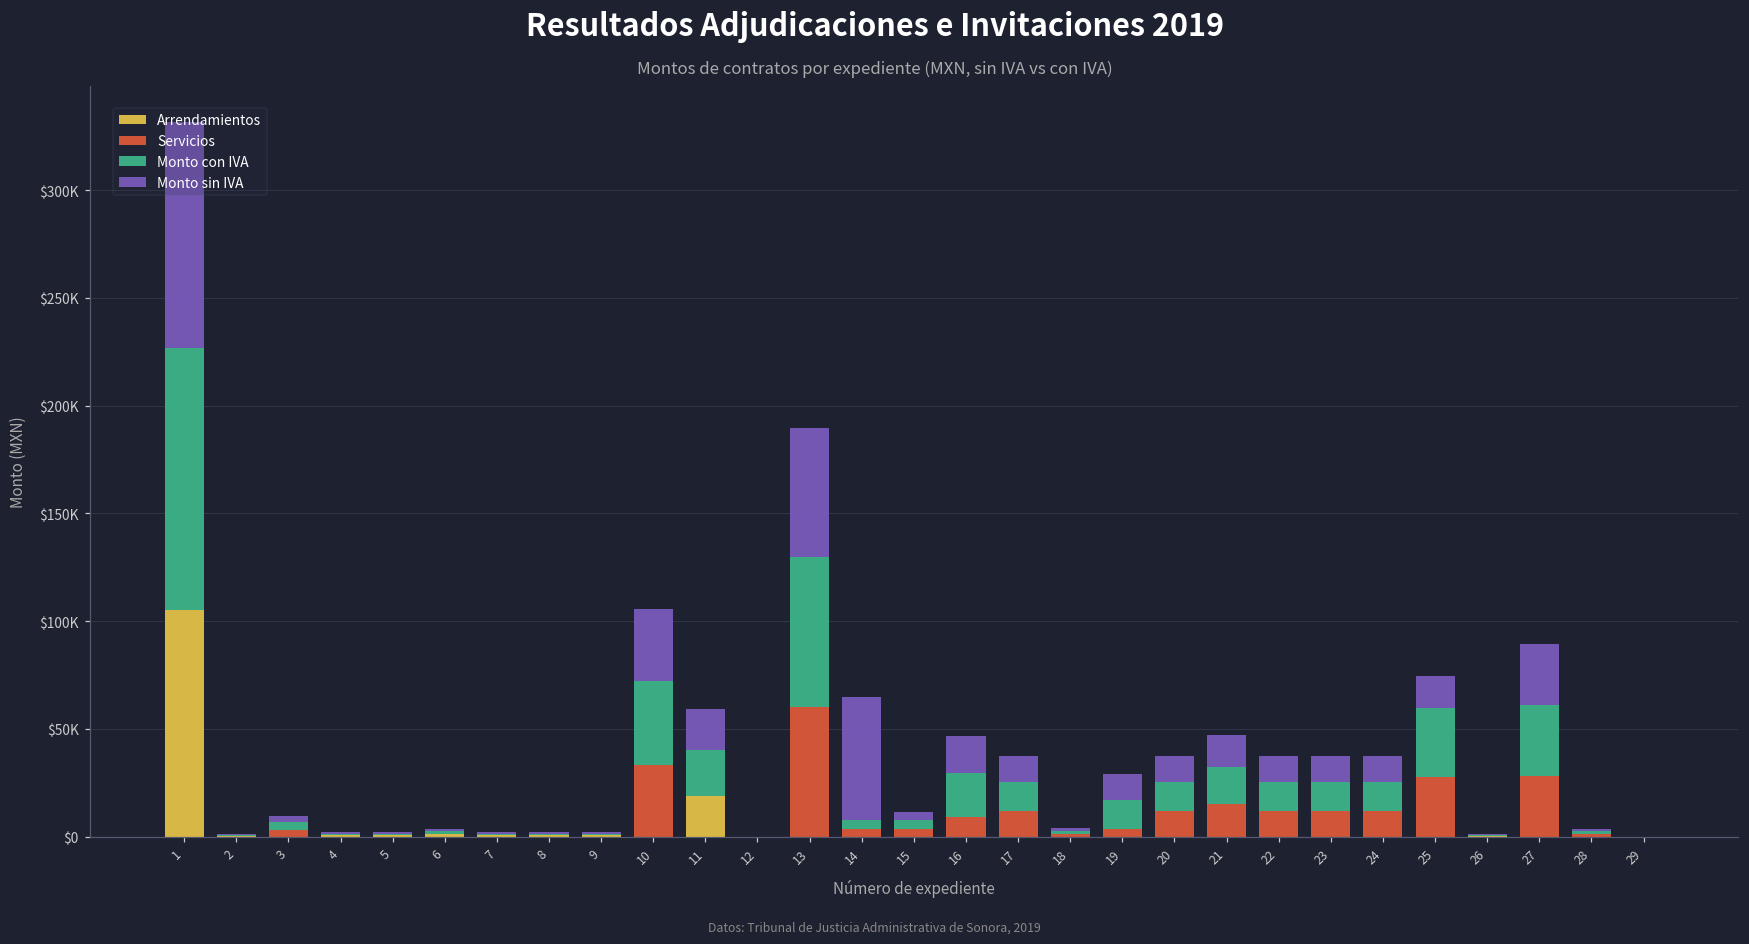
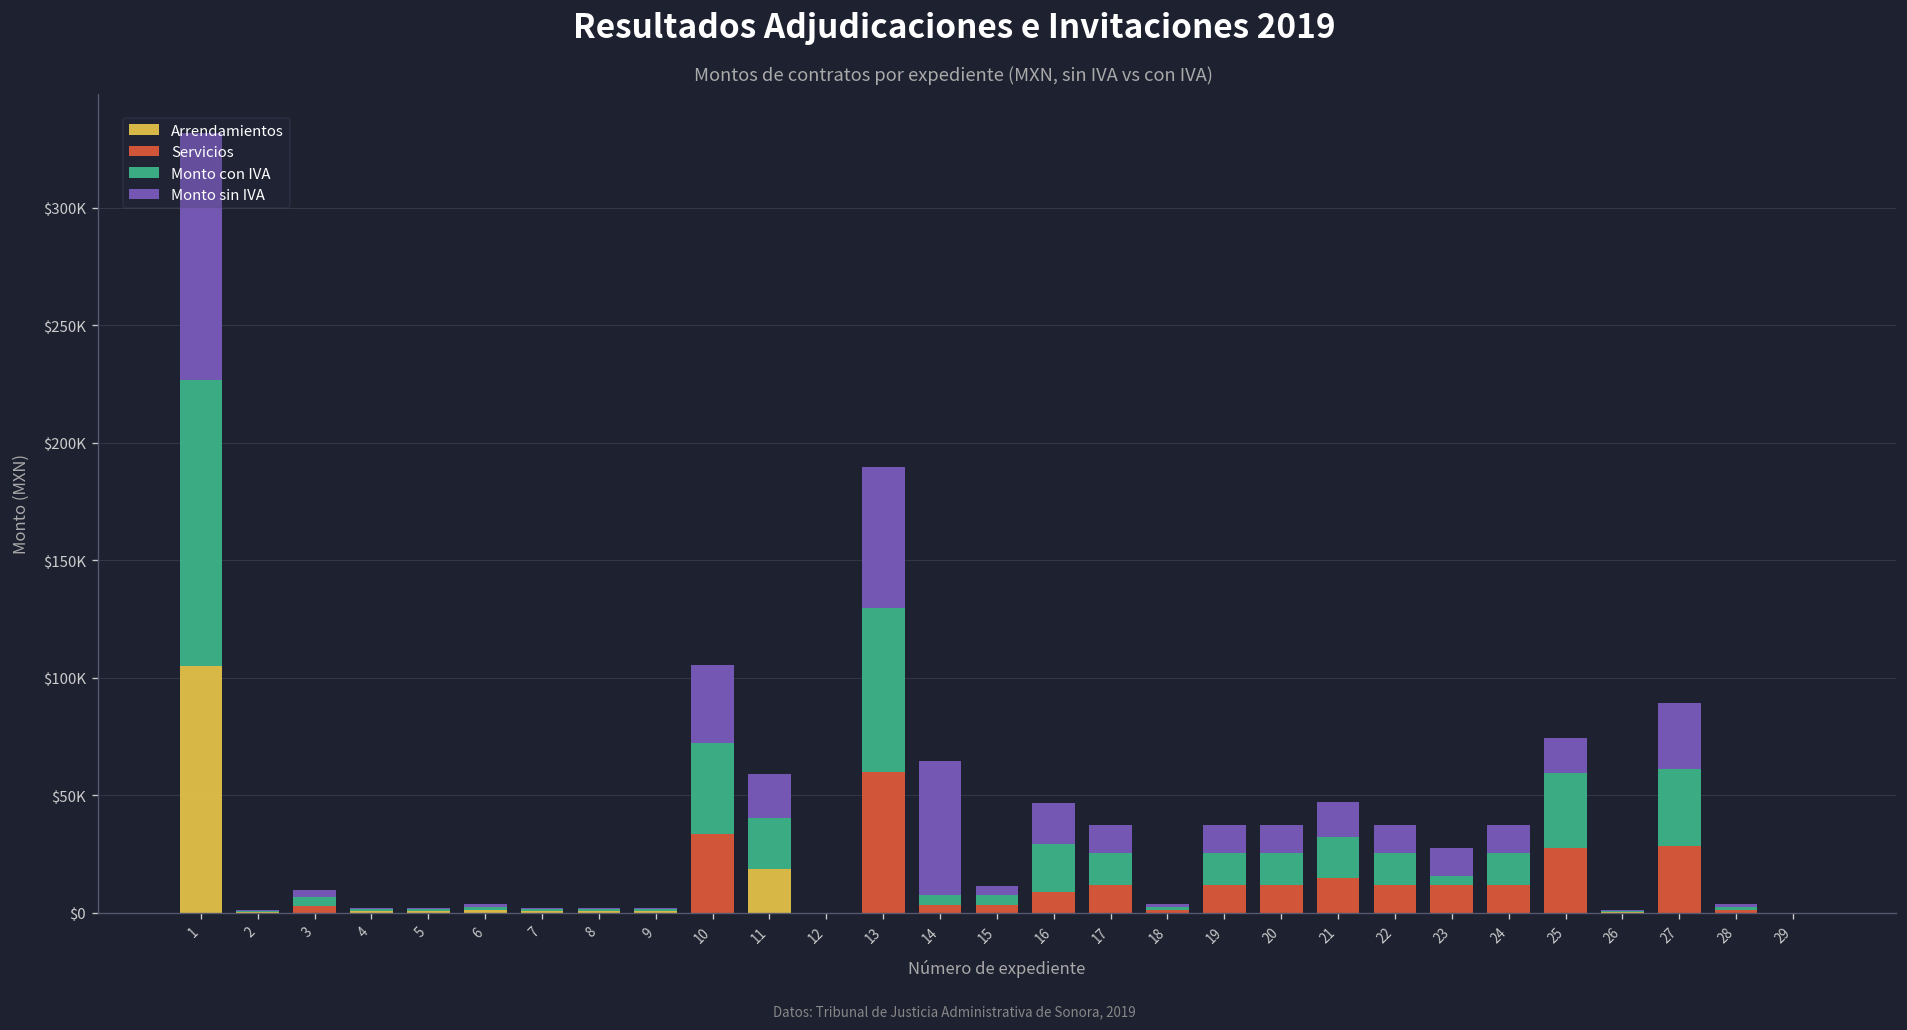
  {
    "Arrendamientos": {
      "1": "$105000",
      "3": "$0",
      "10": "$0",
      "11": "$19000",
      "12": "$0",
      "13": "$0",
      "14": "$0",
      "15": "$0",
      "16": "$0",
      "17": "$0",
      "18": "$0",
      "19": "$0",
      "20": "$0",
      "21": "$0",
      "22": "$0",
      "23": "$0",
      "24": "$0",
      "25": "$0",
      "27": "$0",
      "28": "$0",
      "29": "$0"
    },
    "Servicios": {
-     "19": "$3000"
+     "19": "$12000"
    },
    "Monto con IVA": {
      "1": "$122000",
      "3": "$4000",
      "6": "$1000",
      "10": "$39000",
      "11": "$22000",
      "12": "$0",
      "13": "$70000",
      "14": "$4000",
      "15": "$4000",
      "16": "$20000",
      "17": "$14000",
      "18": "$1000",
      "19": "$14000",
      "20": "$14000",
      "21": "$17000",
      "22": "$14000",
-     "23": "$14000",
+     "23": "$4000",
      "24": "$14000",
      "25": "$32000",
      "27": "$33000",
      "28": "$1000",
      "29": "$0"
    },
    "Monto sin IVA": {
      "3": "$3000",
      "10": "$33000",
      "11": "$19000",
      "12": "$0",
      "13": "$60000",
      "14": "$57000",
      "15": "$4000",
      "16": "$18000",
      "17": "$12000",
      "19": "$12000",
      "20": "$12000",
      "21": "$15000",
      "22": "$12000",
      "23": "$12000",
      "24": "$12000",
      "25": "$15000",
      "27": "$28000",
      "29": "$0"
    }
  }
